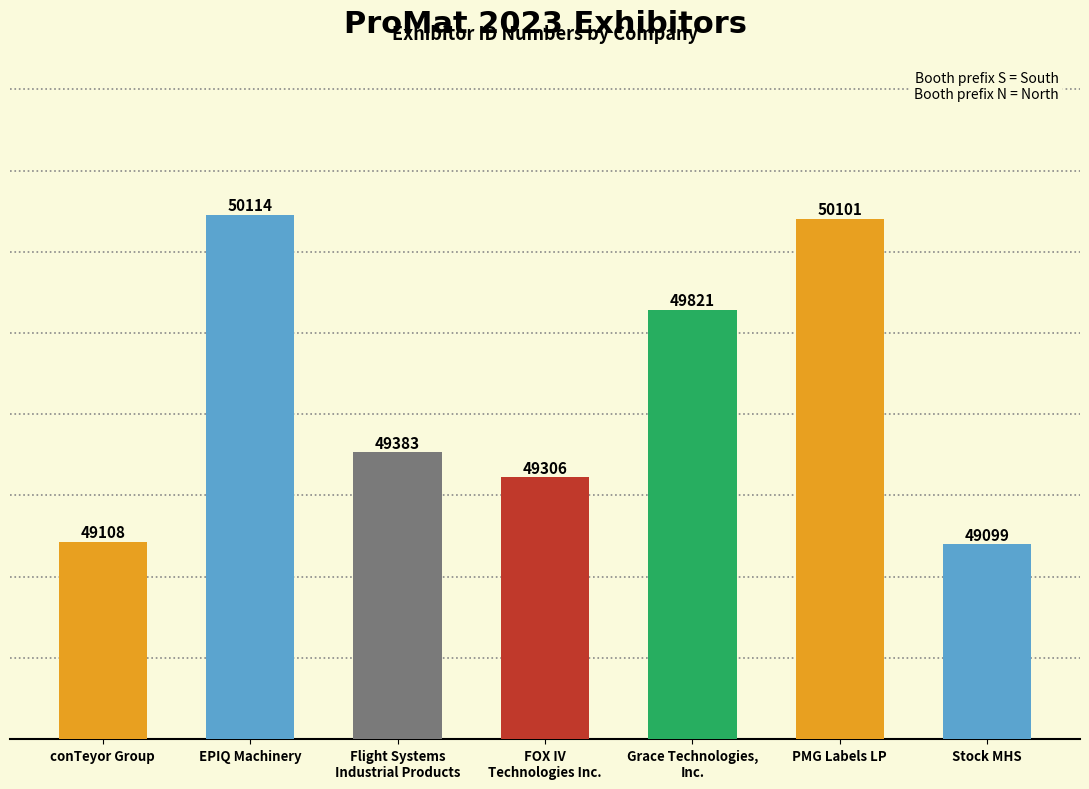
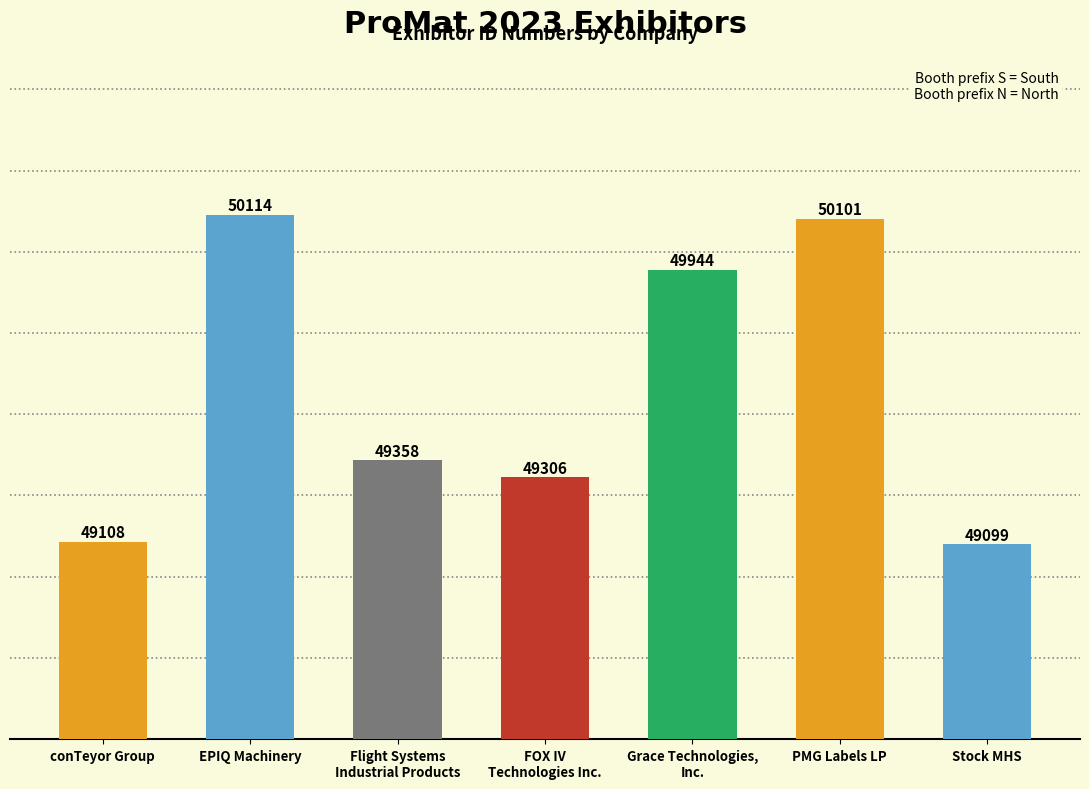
  {
    "conTeyor Group": 49108,
    "EPIQ Machinery": 50114,
-   "Flight Systems Industrial Products": 49383,
+   "Flight Systems Industrial Products": 49358,
    "FOX IV Technologies Inc.": 49306,
-   "Grace Technologies, Inc.": 49821,
+   "Grace Technologies, Inc.": 49944,
    "PMG Labels LP": 50101,
    "Stock MHS": 49099
  }
